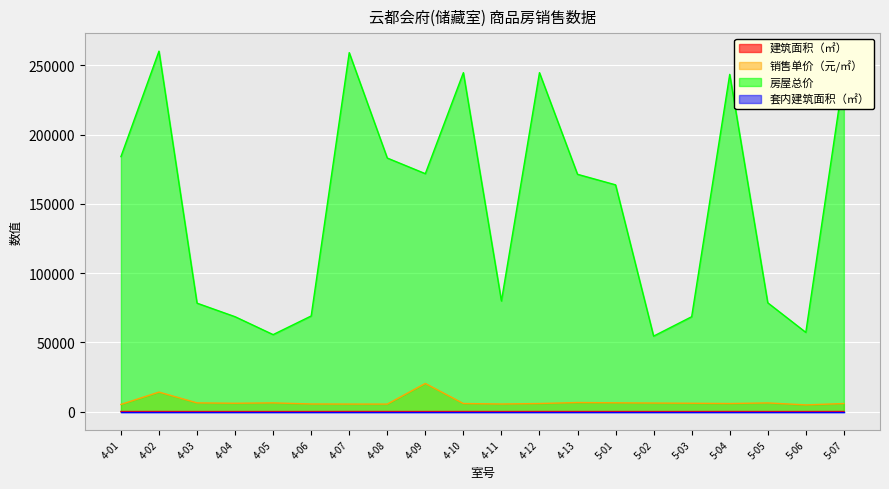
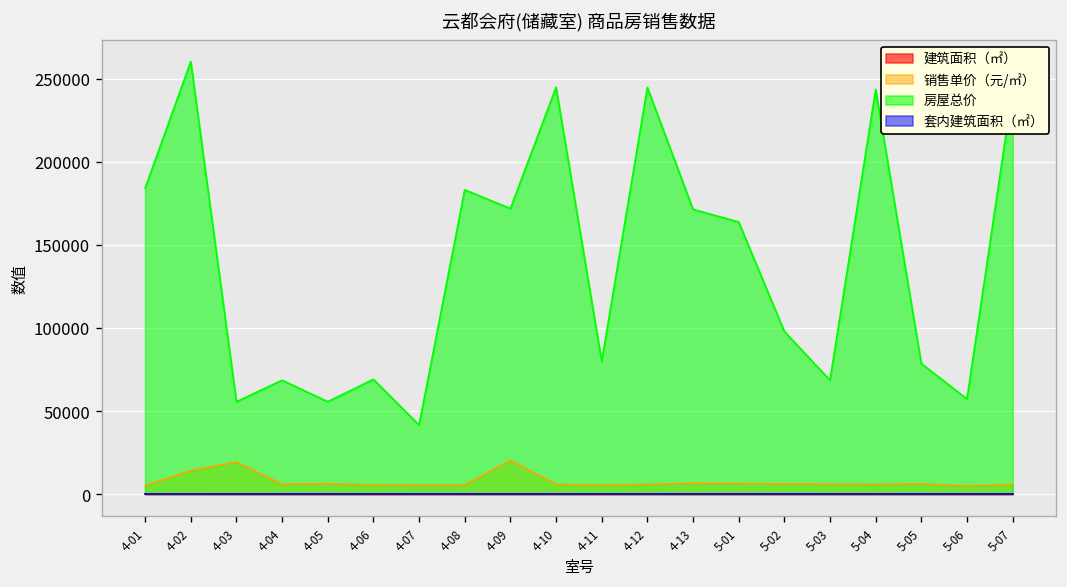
  {
    "销售单价（元/㎡）": {
      "4-01": 5000,
      "4-02": 14000,
-     "4-03": 6000,
+     "4-03": 19000,
      "4-04": 6000,
      "4-05": 6000,
      "4-06": 5000,
      "4-07": 5000,
      "4-08": 5000,
      "4-09": 20000,
      "4-10": 6000,
      "4-11": 5000,
      "4-12": 6000,
      "4-13": 7000,
      "5-01": 6000,
      "5-02": 6000,
      "5-03": 6000,
      "5-04": 6000,
      "5-05": 6000,
      "5-06": 5000,
      "5-07": 6000
    },
    "房屋总价": {
      "4-01": 184000,
      "4-02": 260000,
-     "4-03": 78000,
+     "4-03": 56000,
      "4-04": 69000,
      "4-05": 56000,
      "4-06": 69000,
-     "4-07": 259000,
+     "4-07": 42000,
      "4-08": 183000,
      "4-09": 172000,
      "4-10": 245000,
      "4-11": 80000,
      "4-12": 245000,
      "4-13": 171000,
      "5-01": 164000,
-     "5-02": 54000,
+     "5-02": 98000,
      "5-03": 69000,
      "5-04": 244000,
      "5-05": 79000,
      "5-06": 57000
    }
  }
